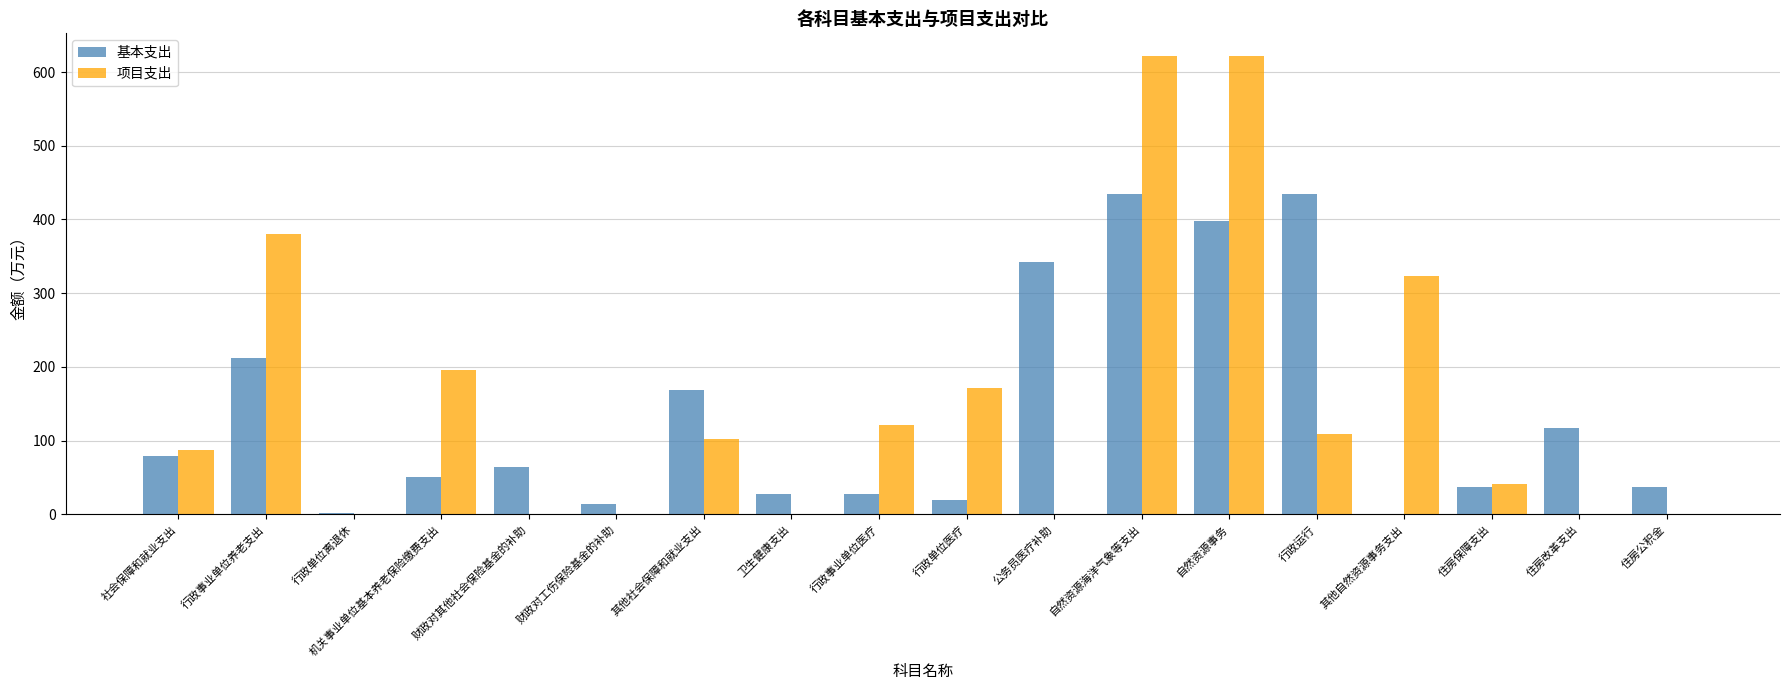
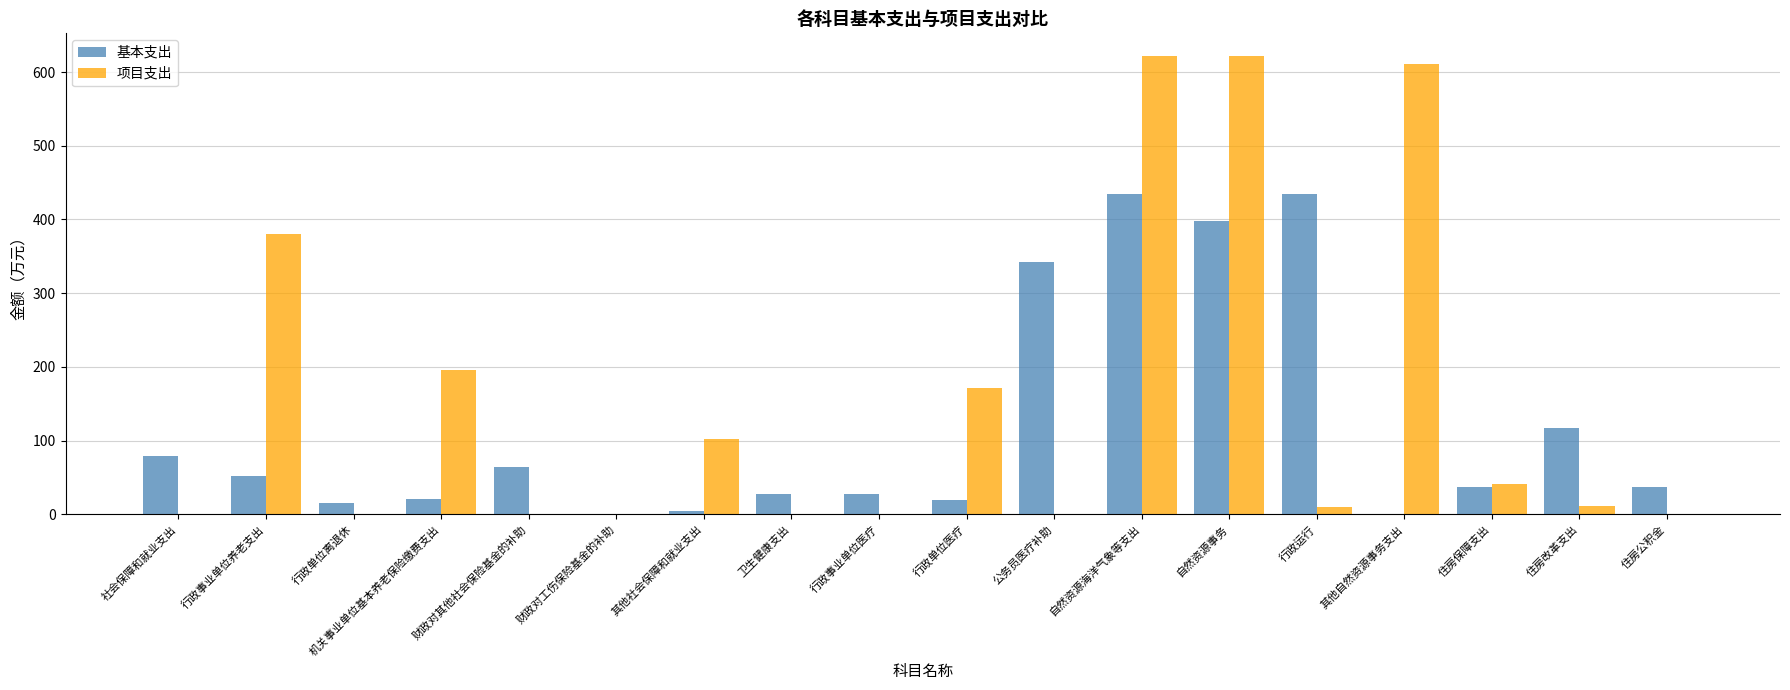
  {
    "基本支出": {
      "社会保障和就业支出": 80,
-     "行政事业单位养老支出": 210,
-     "行政单位离退休": 0,
-     "机关事业单位基本养老保险缴费支出": 50,
+     "行政事业单位养老支出": 50,
+     "行政单位离退休": 20,
+     "机关事业单位基本养老保险缴费支出": 20,
      "财政对其他社会保险基金的补助": 60,
-     "财政对工伤保险基金的补助": 10,
-     "其他社会保障和就业支出": 170,
+     "财政对工伤保险基金的补助": 0,
+     "其他社会保障和就业支出": 0,
      "卫生健康支出": 30,
      "行政事业单位医疗": 30,
      "行政单位医疗": 20,
      "公务员医疗补助": 340,
      "自然资源海洋气象等支出": 430,
      "自然资源事务": 400,
      "行政运行": 430,
      "其他自然资源事务支出": 0,
      "住房保障支出": 40,
      "住房改革支出": 120,
      "住房公积金": 40
    },
    "项目支出": {
-     "社会保障和就业支出": 90,
+     "社会保障和就业支出": 0,
      "行政事业单位养老支出": 380,
      "行政单位离退休": 0,
      "机关事业单位基本养老保险缴费支出": 200,
      "财政对其他社会保险基金的补助": 0,
      "财政对工伤保险基金的补助": 0,
      "其他社会保障和就业支出": 100,
      "卫生健康支出": 0,
-     "行政事业单位医疗": 120,
+     "行政事业单位医疗": 0,
      "行政单位医疗": 170,
      "公务员医疗补助": 0,
      "自然资源海洋气象等支出": 620,
      "自然资源事务": 620,
-     "行政运行": 110,
-     "其他自然资源事务支出": 320,
+     "行政运行": 10,
+     "其他自然资源事务支出": 610,
      "住房保障支出": 40,
-     "住房改革支出": 0,
+     "住房改革支出": 10,
      "住房公积金": 0
    }
  }
